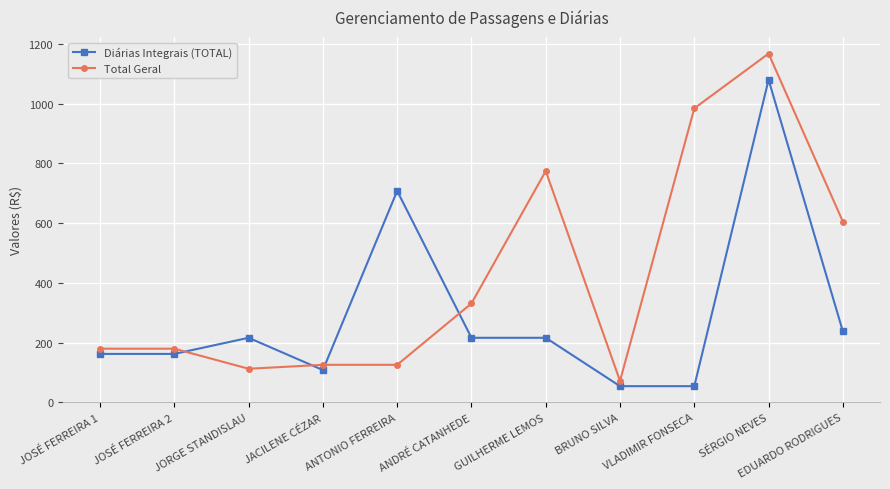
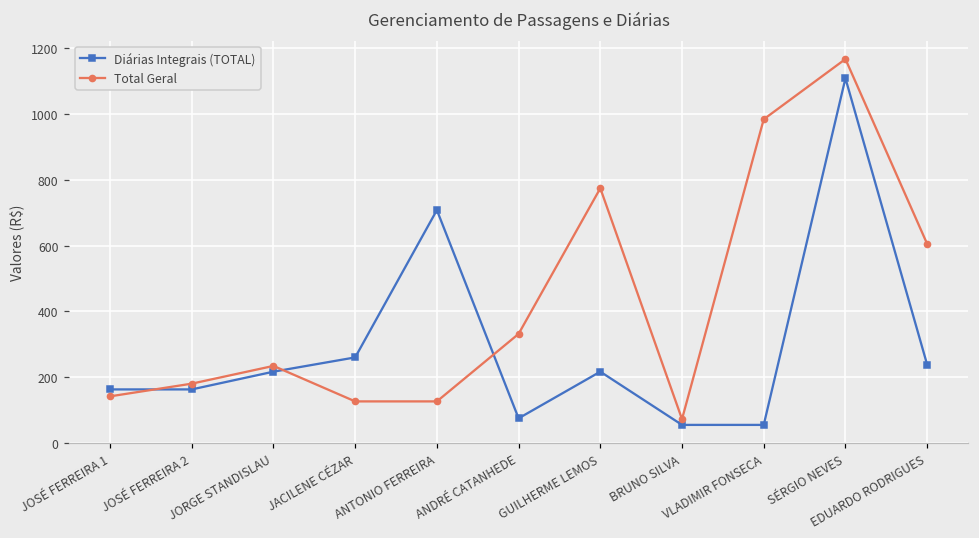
  {
    "Diárias Integrais (TOTAL)": {
      "JOSÉ FERREIRA 1": 160,
      "JOSÉ FERREIRA 2": 160,
      "JORGE STANDISLAU": 220,
-     "JACILENE CÉZAR": 110,
+     "JACILENE CÉZAR": 260,
      "ANTONIO FERREIRA": 710,
-     "ANDRÉ CATANHEDE": 220,
+     "ANDRÉ CATANHEDE": 70,
      "GUILHERME LEMOS": 220,
      "BRUNO SILVA": 50,
      "VLADIMIR FONSECA": 50,
-     "SÉRGIO NEVES": 1080,
+     "SÉRGIO NEVES": 1110,
      "EDUARDO RODRIGUES": 240
    },
    "Total Geral": {
-     "JOSÉ FERREIRA 1": 180,
+     "JOSÉ FERREIRA 1": 140,
      "JOSÉ FERREIRA 2": 180,
-     "JORGE STANDISLAU": 110,
+     "JORGE STANDISLAU": 230,
      "JACILENE CÉZAR": 130,
      "ANTONIO FERREIRA": 130,
      "ANDRÉ CATANHEDE": 330,
      "GUILHERME LEMOS": 770,
      "BRUNO SILVA": 70,
      "VLADIMIR FONSECA": 980,
      "SÉRGIO NEVES": 1170,
      "EDUARDO RODRIGUES": 610
    }
  }
